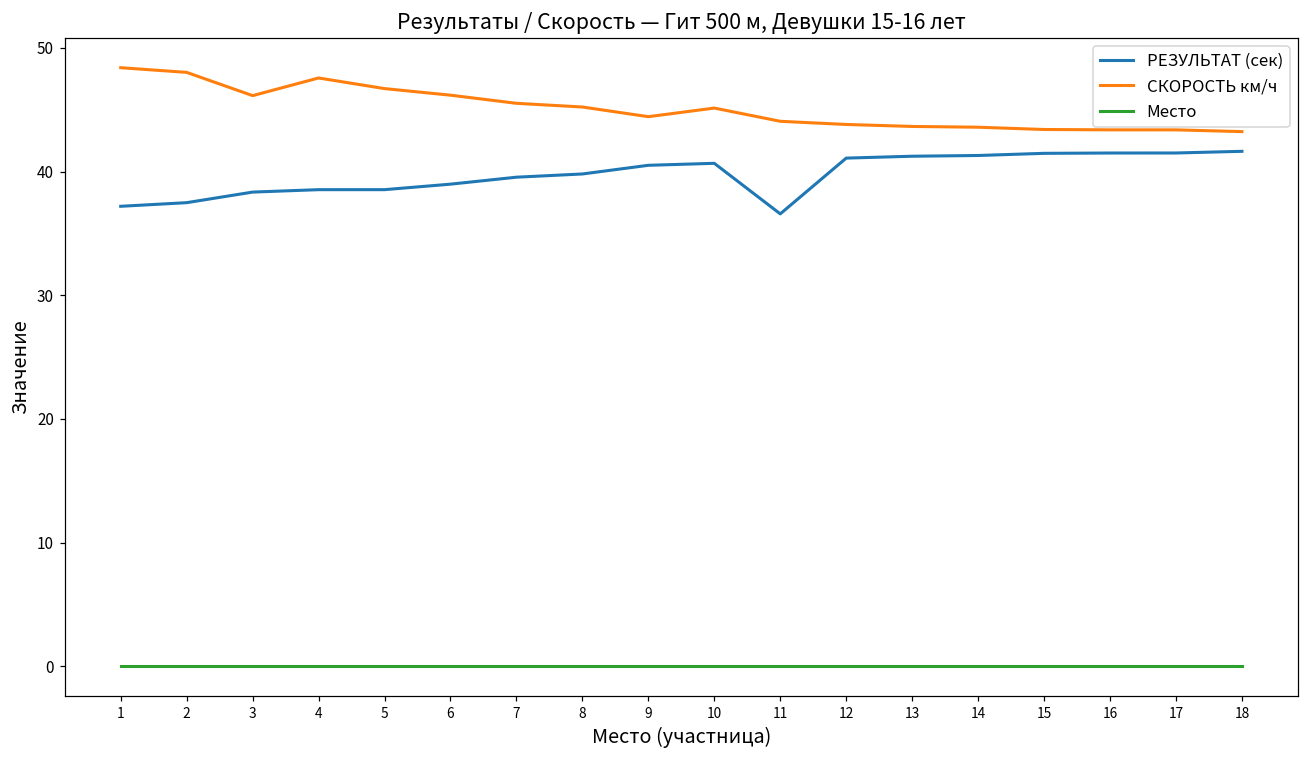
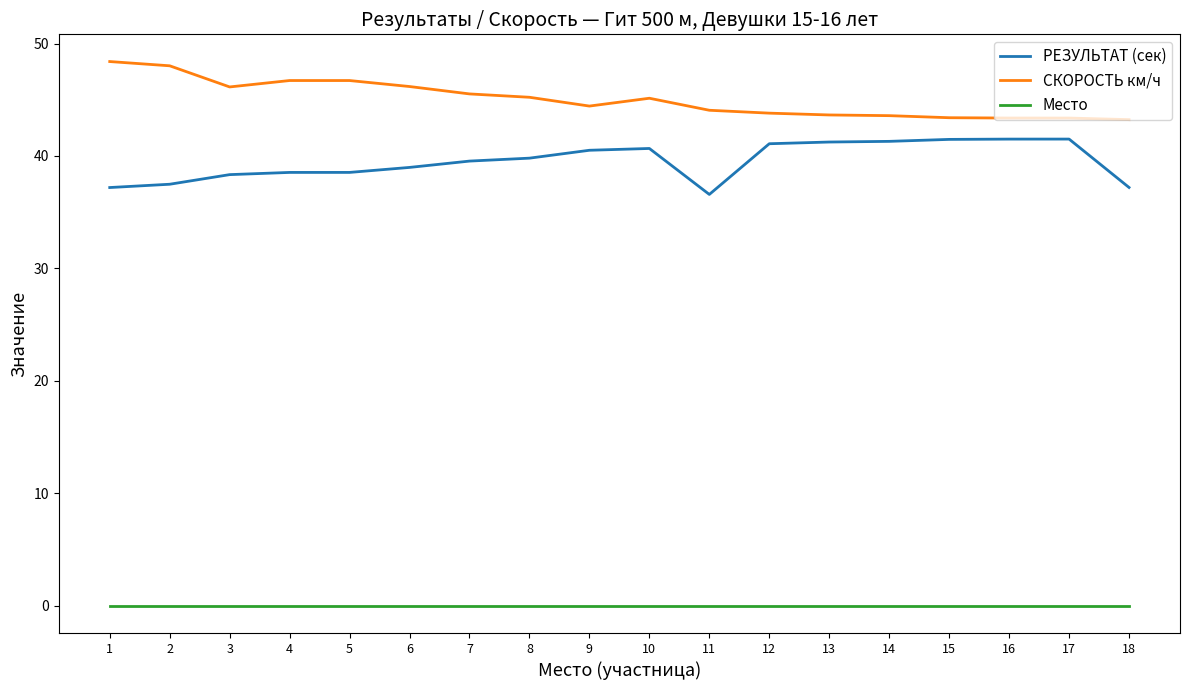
  {
    "РЕЗУЛЬТАТ (сек)": {
      "1": 37.2,
      "2": 37.5,
      "3": 38.3,
      "4": 38.5,
      "5": 38.5,
      "6": 39.0,
      "7": 39.5,
      "8": 39.8,
      "9": 40.5,
      "10": 40.7,
      "11": 36.6,
      "12": 41.1,
      "13": 41.2,
      "14": 41.3,
      "15": 41.5,
      "16": 41.5,
      "17": 41.5,
-     "18": 41.6
+     "18": 37.2
    },
    "СКОРОСТЬ км/ч": {
      "1": 48.4,
      "2": 48.0,
      "3": 46.1,
-     "4": 47.6,
+     "4": 46.7,
      "5": 46.7,
      "6": 46.2,
      "7": 45.5,
      "8": 45.2,
      "9": 44.4,
      "10": 45.1,
      "11": 44.1,
      "12": 43.8,
      "13": 43.6,
      "14": 43.6,
      "15": 43.4
    },
    "Место": {
      "1": 0.0,
      "2": 0.0,
      "3": 0.0,
      "4": 0.0,
      "5": 0.0,
      "6": 0.0,
      "7": 0.0,
      "8": 0.0,
      "9": 0.0,
      "10": 0.0,
      "11": 0.0,
      "12": 0.0,
      "13": 0.0,
      "14": 0.0,
      "15": 0.0,
      "16": 0.0,
      "17": 0.0,
      "18": 0.0
    }
  }
